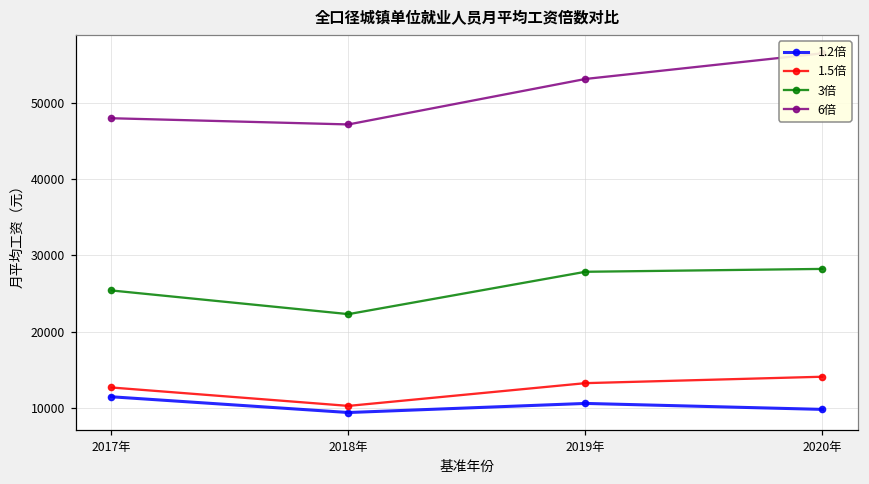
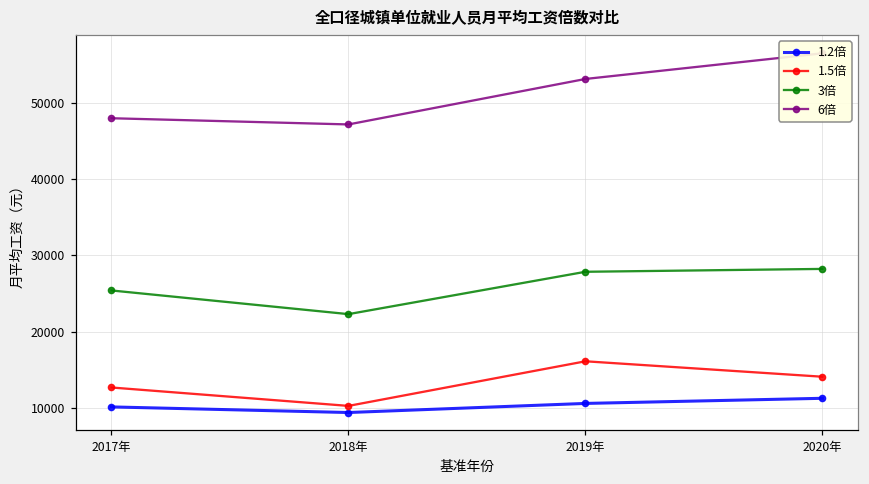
  {
    "1.2倍": {
-     "2017年": 11000,
+     "2017年": 10000,
      "2018年": 9000,
      "2019年": 11000,
-     "2020年": 10000
+     "2020年": 11000
    },
    "1.5倍": {
      "2017年": 13000,
      "2018年": 10000,
-     "2019年": 13000,
+     "2019年": 16000,
      "2020年": 14000
    },
    "3倍": {
      "2017年": 25000,
      "2018年": 22000,
      "2019年": 28000,
      "2020年": 28000
    },
    "6倍": {
      "2017年": 48000,
      "2018年": 47000,
      "2019年": 53000
    }
  }
